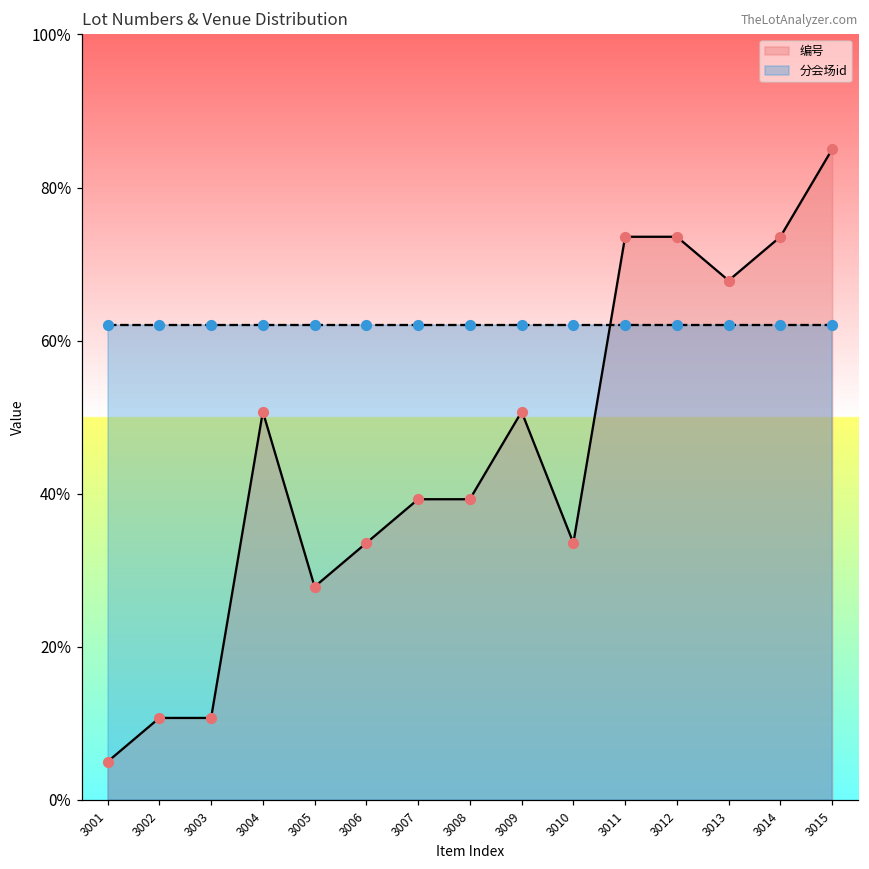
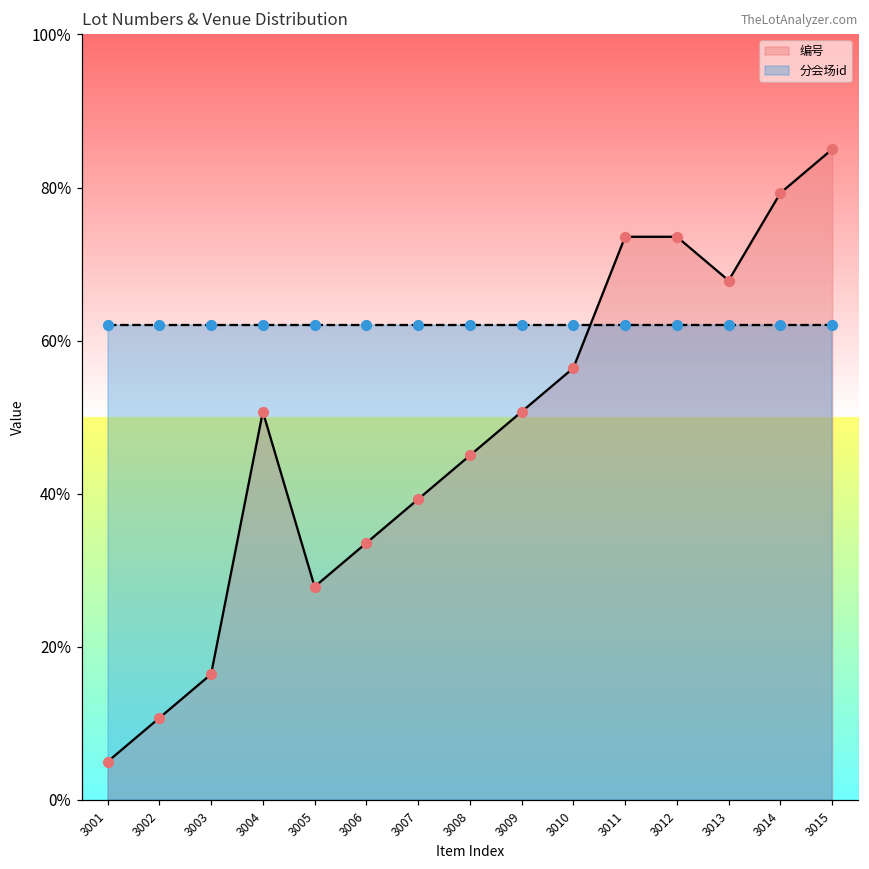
  {
    "编号": {
      "3001": "5%",
      "3002": "11%",
-     "3003": "11%",
+     "3003": "16%",
      "3004": "51%",
      "3005": "28%",
      "3006": "34%",
      "3007": "39%",
-     "3008": "39%",
+     "3008": "45%",
      "3009": "51%",
-     "3010": "34%",
+     "3010": "56%",
      "3011": "74%",
      "3012": "74%",
      "3013": "68%",
-     "3014": "74%",
+     "3014": "79%",
      "3015": "85%"
    },
    "分会场id": {
      "3001": "62%",
      "3002": "62%",
      "3003": "62%",
      "3004": "62%",
      "3005": "62%",
      "3006": "62%",
      "3007": "62%",
      "3008": "62%",
      "3009": "62%",
      "3010": "62%",
      "3011": "62%",
      "3012": "62%",
      "3013": "62%",
      "3014": "62%",
      "3015": "62%"
    }
  }
